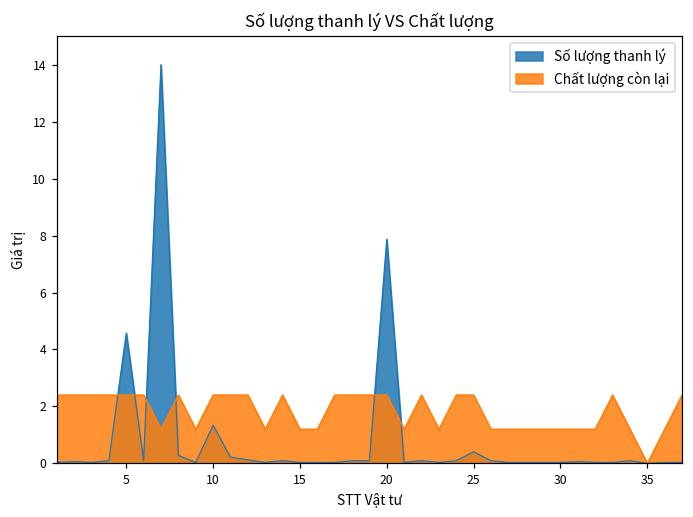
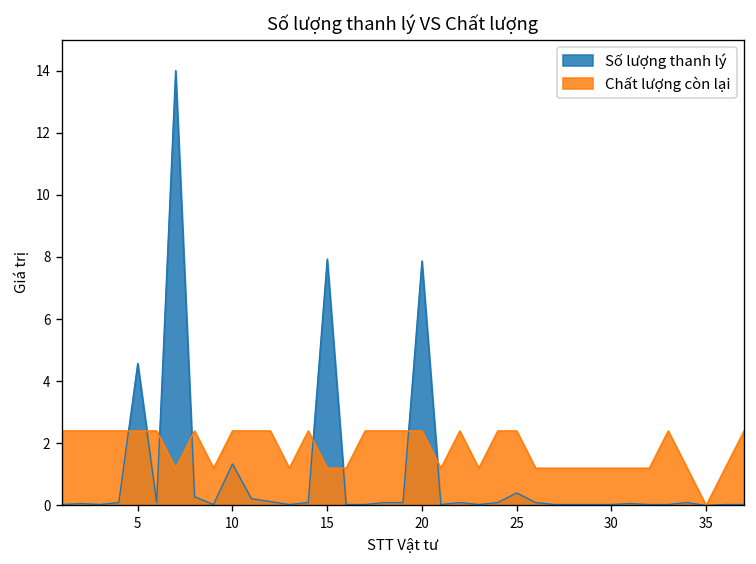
  {
    "Số lượng thanh lý": {
      "5": 4.6,
      "10": 1.3,
-     "15": 0.0,
+     "15": 7.9,
      "20": 7.9,
      "25": 0.4,
      "30": 0.0
    },
    "Chất lượng còn lại": {
      "5": 2.4,
      "10": 2.4,
      "15": 1.2,
      "20": 2.4,
      "25": 2.4,
      "30": 1.2
    }
  }
